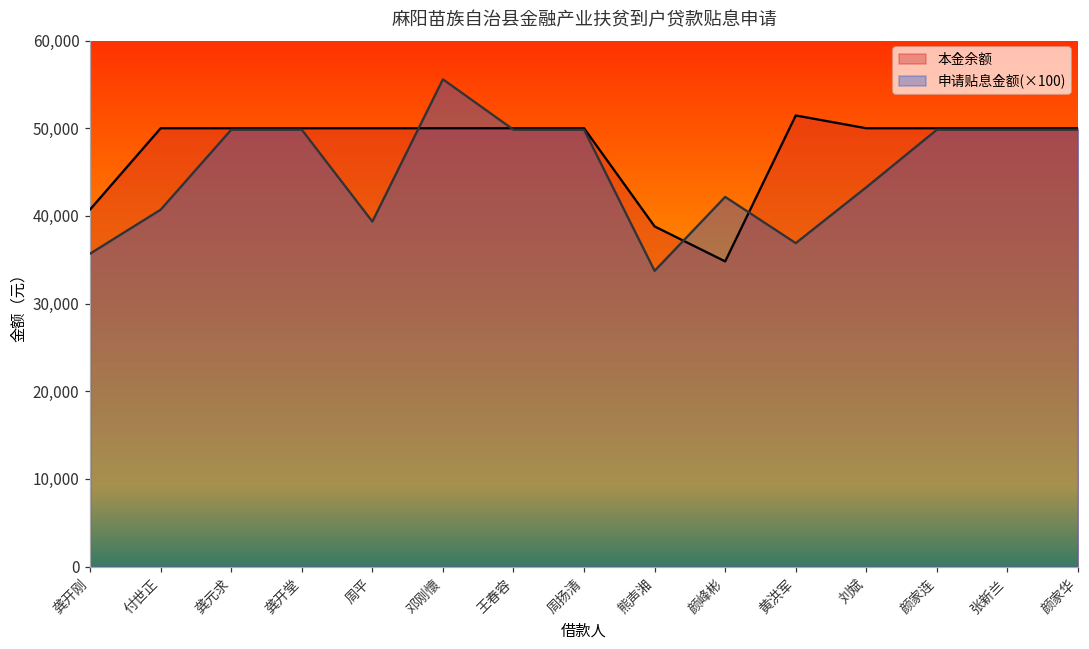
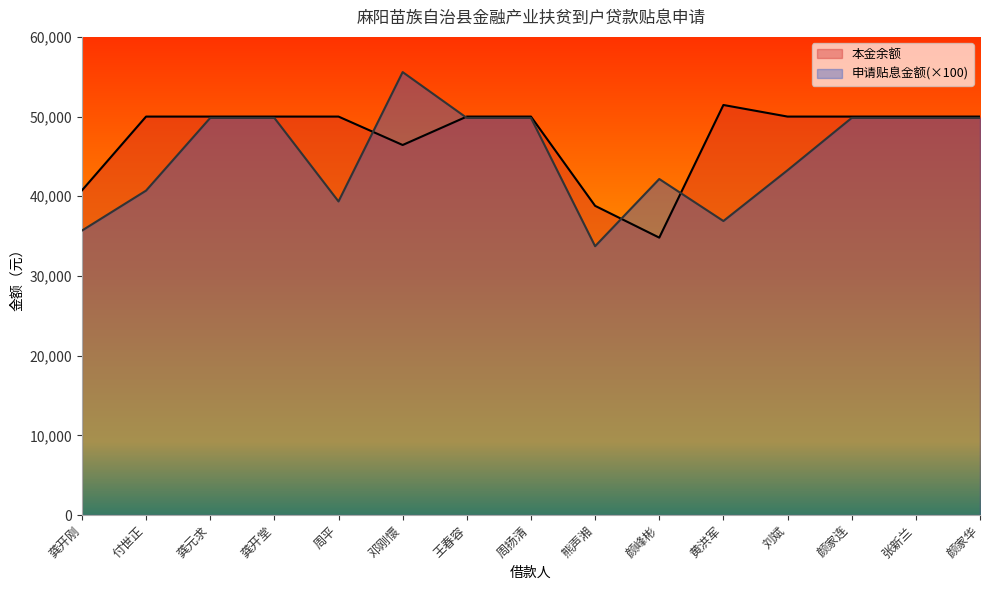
  {
    "本金余额": {
      "龚开刚": "41,000",
      "付世正": "50,000",
      "周平": "50,000",
-     "邓刚懷": "50,000",
+     "邓刚懷": "46,000",
      "熊声湘": "39,000",
      "颜峰彬": "35,000",
      "黄洪军": "51,000",
      "刘斌": "50,000"
    },
    "申请贴息金额(×100)": {
      "龚开刚": "36,000",
      "付世正": "41,000",
      "周平": "39,000",
      "邓刚懷": "56,000",
      "熊声湘": "34,000",
      "颜峰彬": "42,000",
      "黄洪军": "37,000",
      "刘斌": "43,000"
    }
  }
